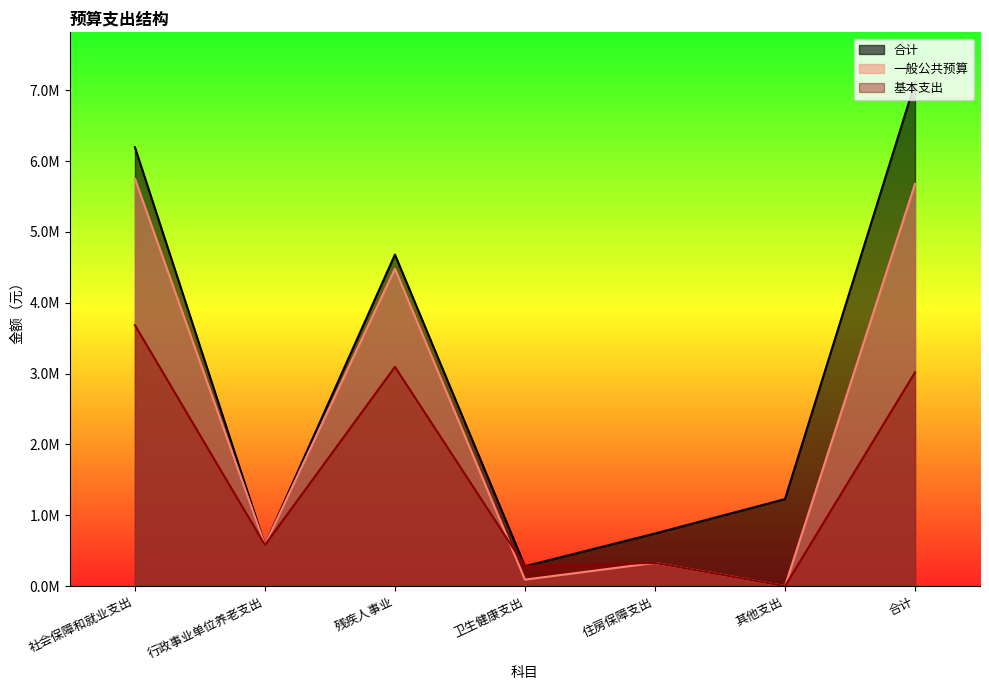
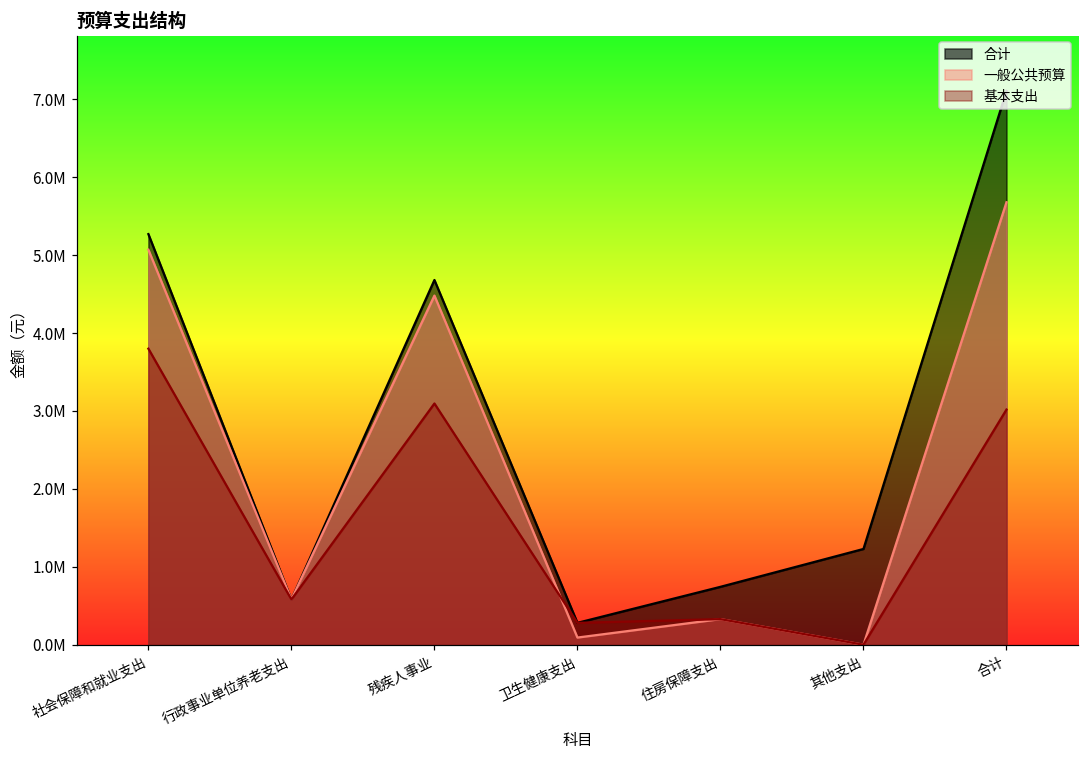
  {
    "合计": {
-     "社会保障和就业支出": 6200000,
+     "社会保障和就业支出": 5300000,
      "残疾人事业": 4700000,
      "住房保障支出": 700000,
      "其他支出": 1200000
    },
    "一般公共预算": {
-     "社会保障和就业支出": 5800000,
+     "社会保障和就业支出": 5100000,
      "残疾人事业": 4500000,
      "卫生健康支出": 100000,
      "合计": 5700000
    },
    "基本支出": {
-     "社会保障和就业支出": 3700000,
+     "社会保障和就业支出": 3800000,
      "残疾人事业": 3100000,
      "合计": 3000000
    }
  }
